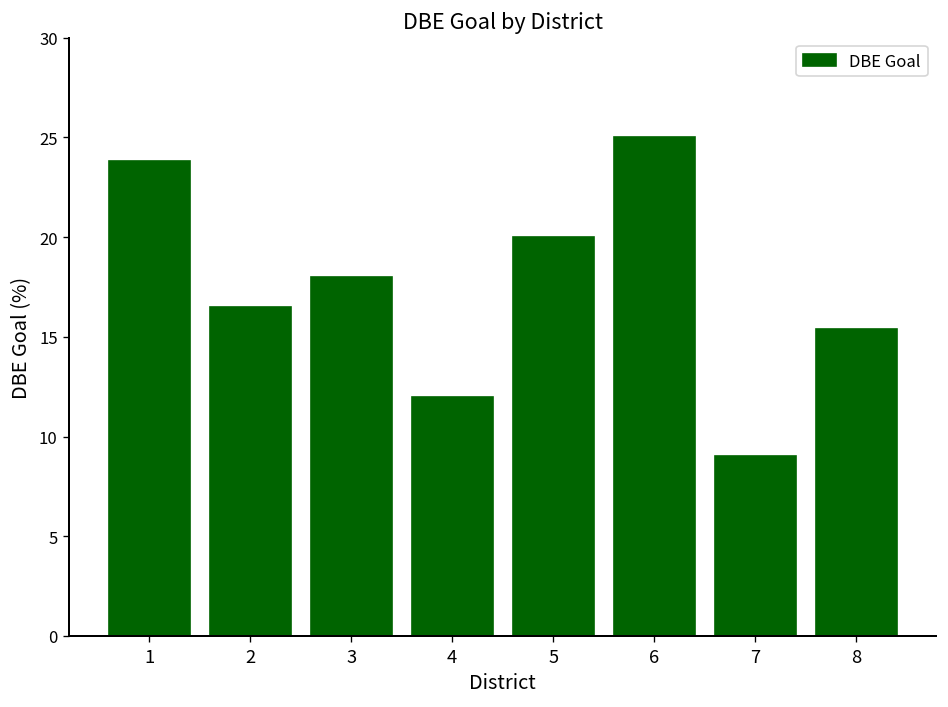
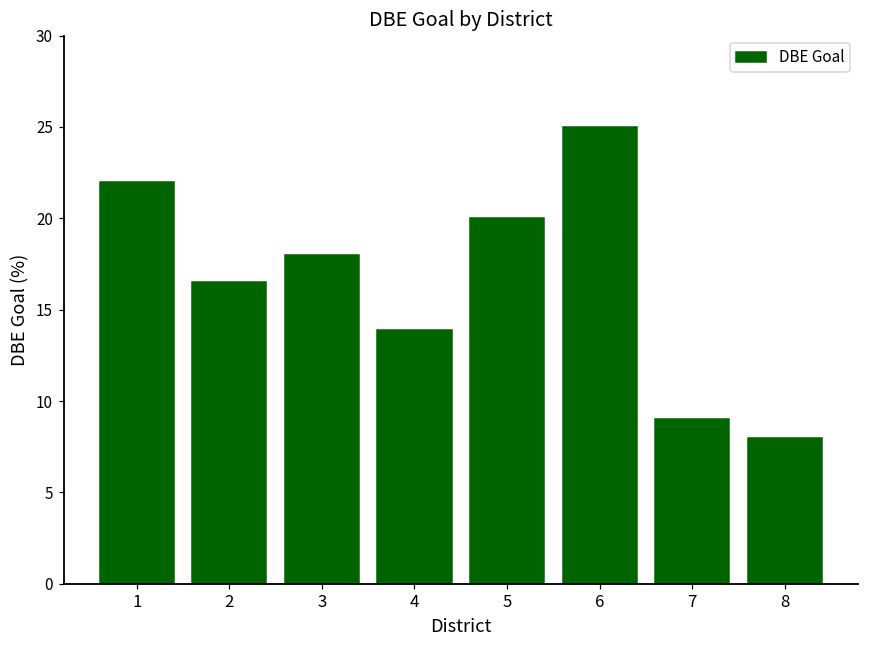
  {
-   "1": 23.8,
+   "1": 22.0,
    "2": 16.5,
    "3": 18.0,
-   "4": 12.0,
+   "4": 13.9,
    "5": 20.0,
    "6": 25.0,
    "7": 9.0,
-   "8": 15.4
+   "8": 8.0
  }
